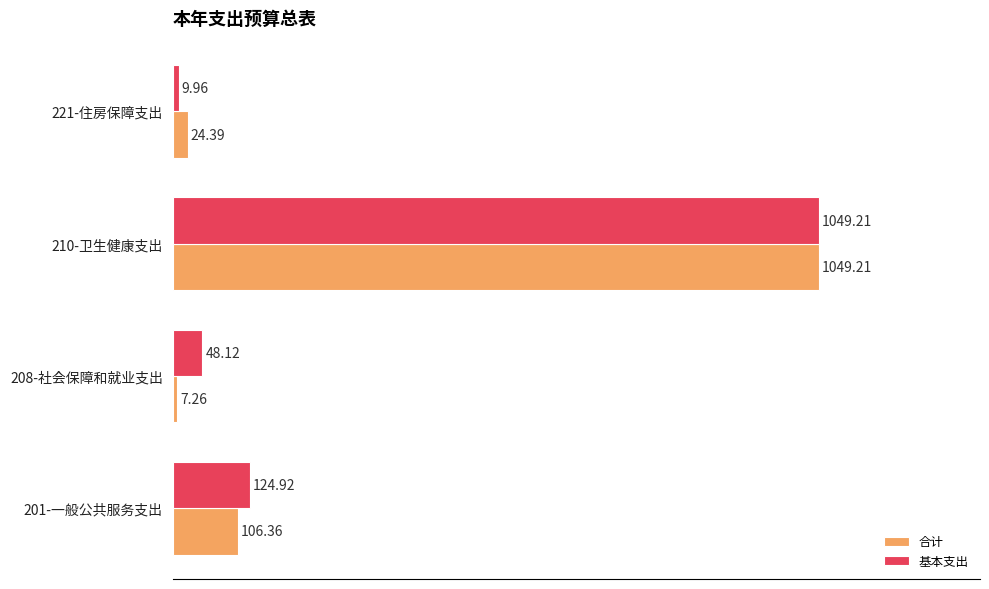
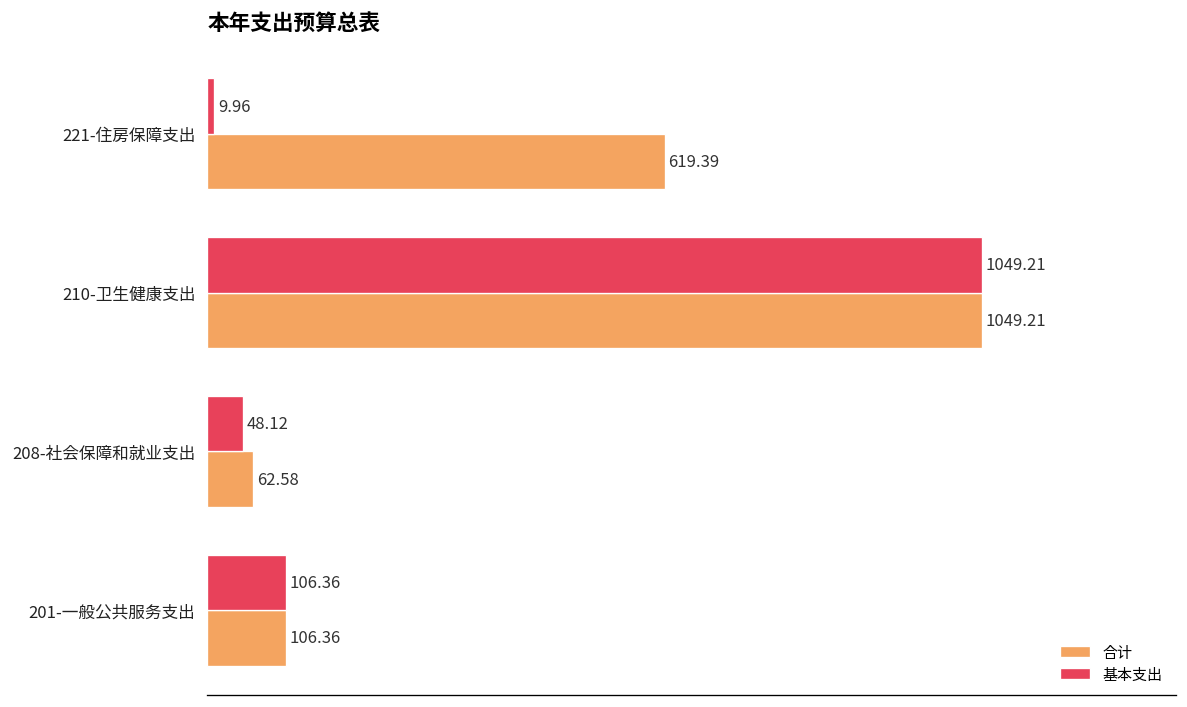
  {
    "合计": {
-     "221-住房保障支出": 24.39,
+     "221-住房保障支出": 619.39,
      "210-卫生健康支出": 1049.21,
-     "208-社会保障和就业支出": 7.26,
+     "208-社会保障和就业支出": 62.58,
      "201-一般公共服务支出": 106.36
    },
    "基本支出": {
      "221-住房保障支出": 9.96,
      "210-卫生健康支出": 1049.21,
      "208-社会保障和就业支出": 48.12,
-     "201-一般公共服务支出": 124.92
+     "201-一般公共服务支出": 106.36
    }
  }
